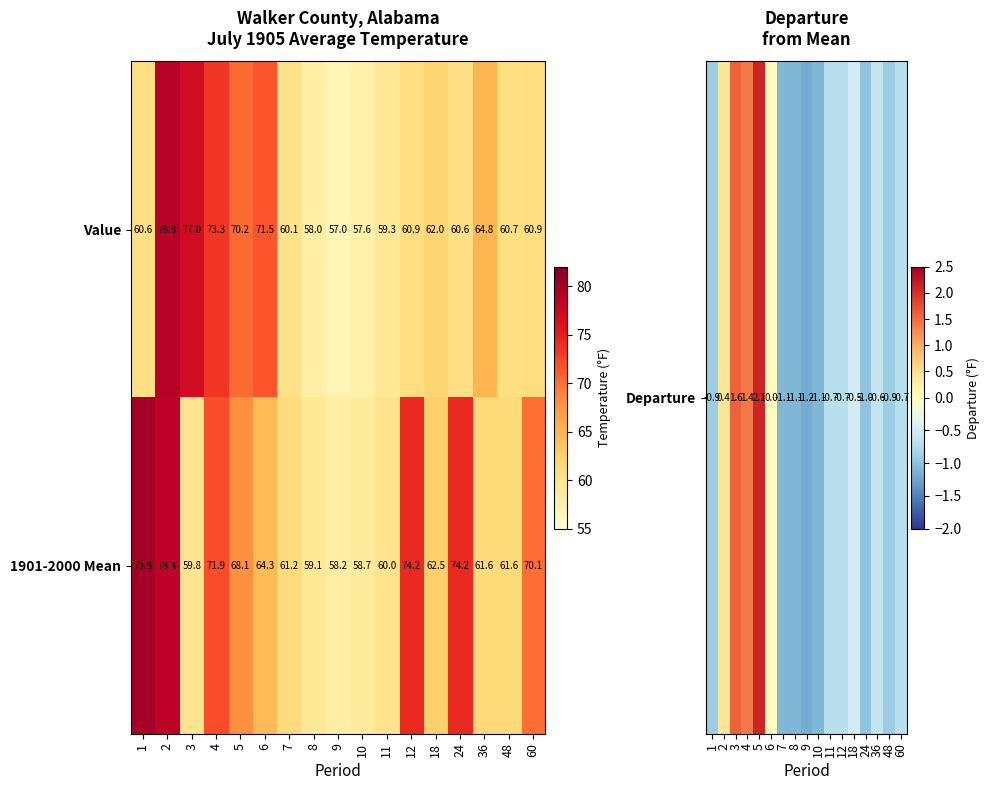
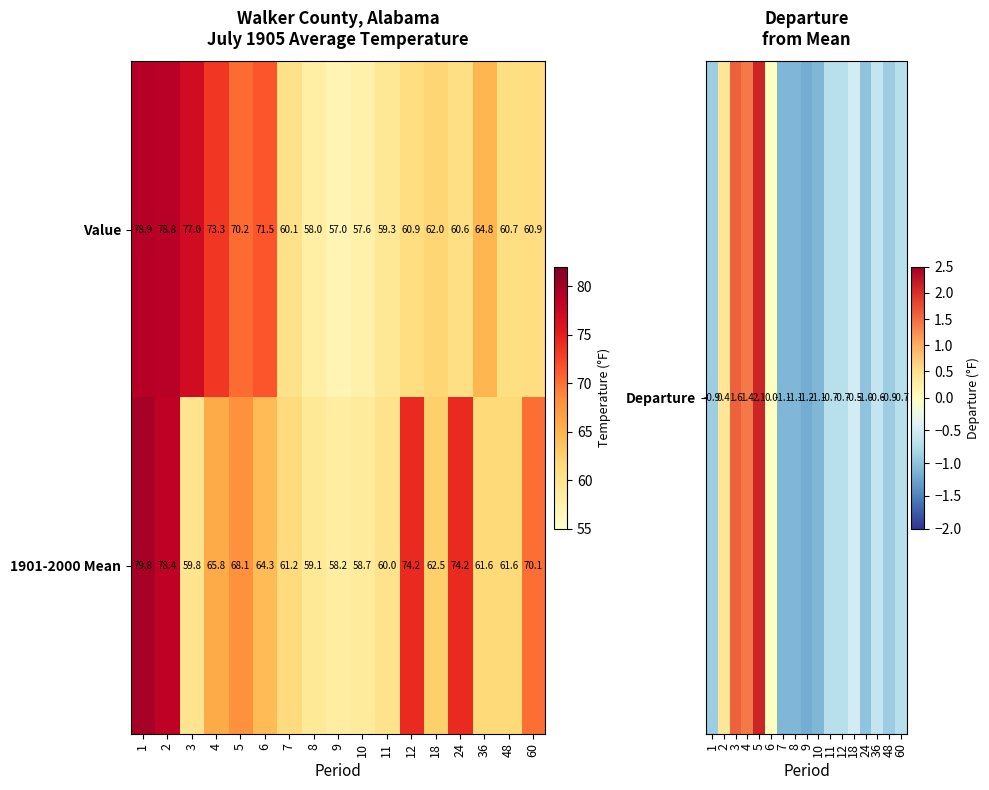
  {
    "Value": {
-     "1": 60.6,
+     "1": 78.9,
      "2": 78.8,
      "3": 77.0,
      "4": 73.3,
      "5": 70.2,
      "6": 71.5,
      "7": 60.1,
      "8": 58.0,
      "9": 57.0,
      "10": 57.6,
      "11": 59.3,
      "12": 60.9,
      "18": 62.0,
      "24": 60.6,
      "36": 64.8,
      "48": 60.7,
      "60": 60.9
    },
    "1901-2000 Mean": {
      "1": 79.8,
      "2": 78.4,
      "3": 59.8,
-     "4": 71.9,
+     "4": 65.8,
      "5": 68.1,
      "6": 64.3,
      "7": 61.2,
      "8": 59.1,
      "9": 58.2,
      "10": 58.7,
      "11": 60.0,
      "12": 74.2,
      "18": 62.5,
      "24": 74.2,
      "36": 61.6,
      "48": 61.6,
      "60": 70.1
    }
  }
